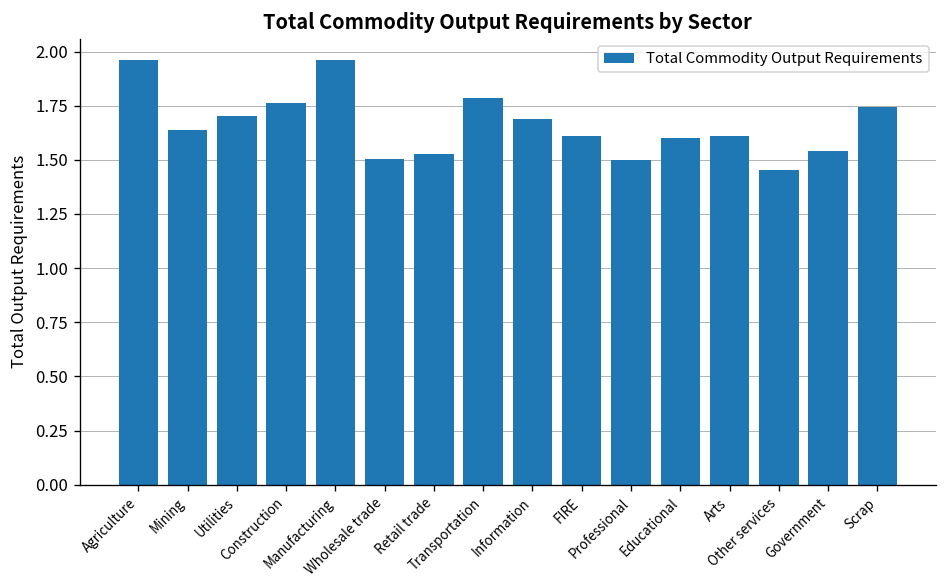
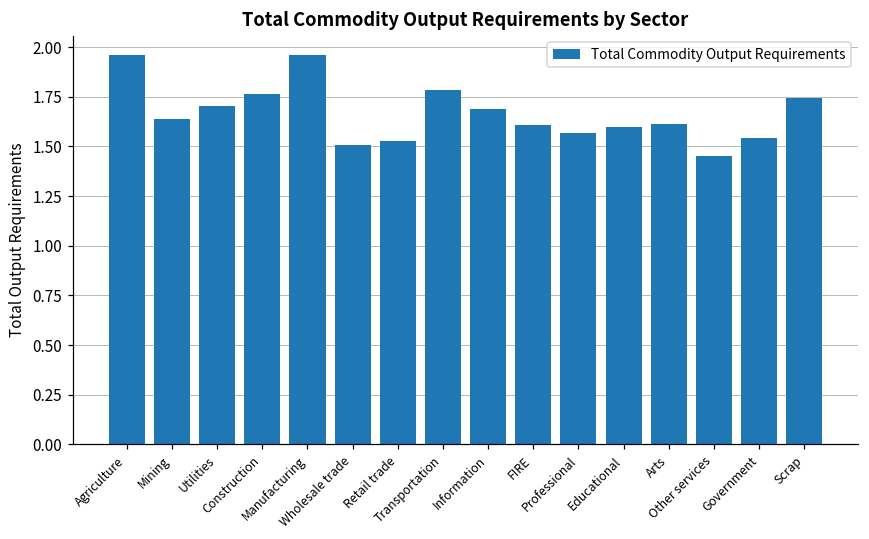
  {
    "Agriculture": 1.96,
    "Mining": 1.64,
    "Utilities": 1.70,
    "Construction": 1.76,
    "Manufacturing": 1.96,
    "Wholesale trade": 1.51,
    "Retail trade": 1.53,
    "Transportation": 1.79,
    "Information": 1.69,
    "FIRE": 1.61,
-   "Professional": 1.50,
+   "Professional": 1.57,
    "Educational": 1.60,
    "Arts": 1.61,
    "Other services": 1.45,
    "Government": 1.54,
    "Scrap": 1.74
  }
